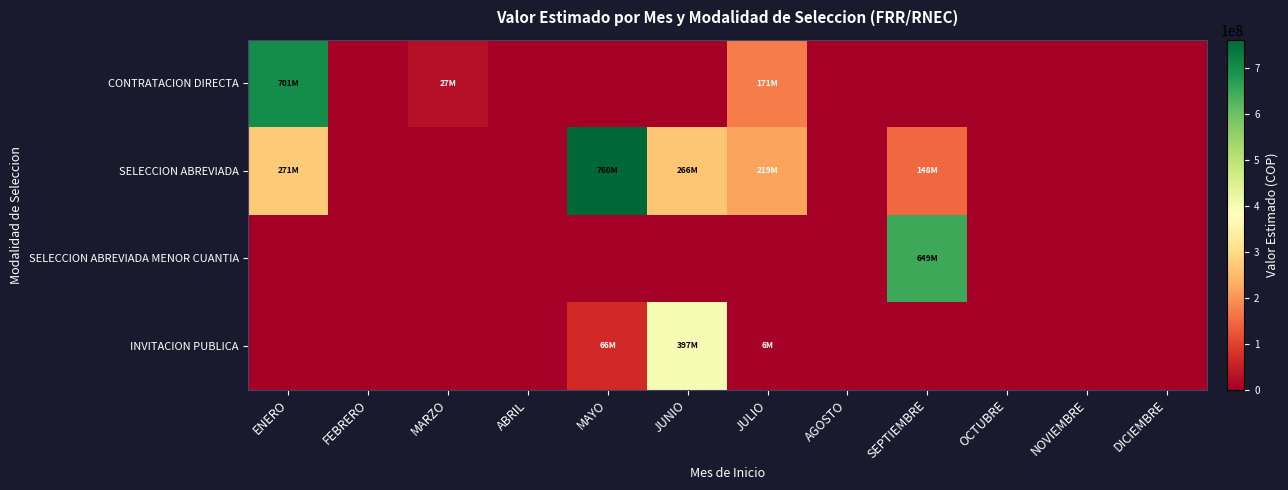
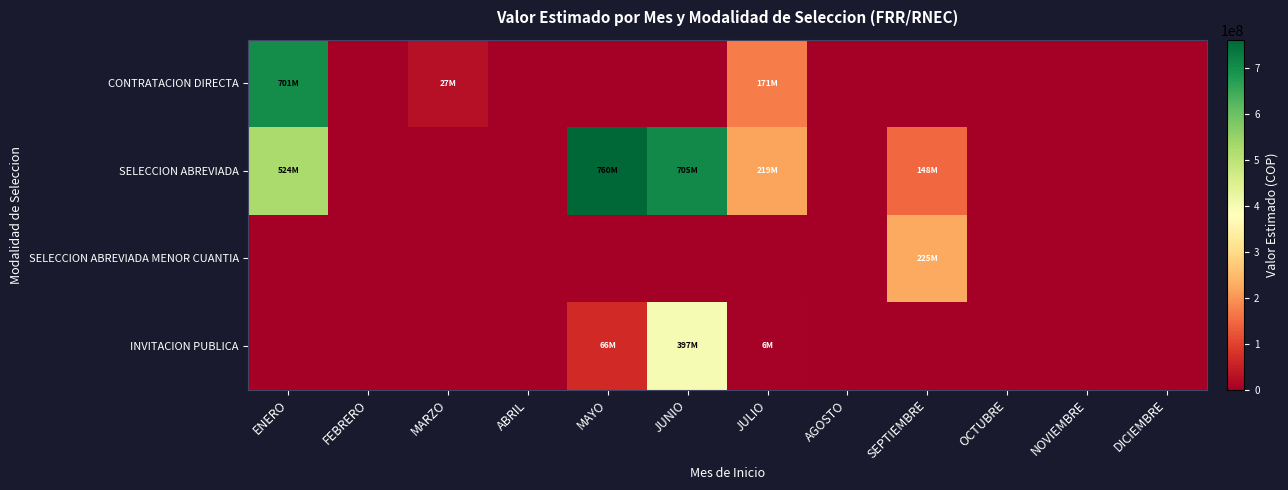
  {
    "CONTRATACION DIRECTA": {
      "ENERO": "701M",
      "MARZO": "27M",
      "JULIO": "171M"
    },
    "SELECCION ABREVIADA": {
-     "ENERO": "271M",
+     "ENERO": "524M",
      "MAYO": "760M",
-     "JUNIO": "266M",
+     "JUNIO": "705M",
      "JULIO": "219M",
      "SEPTIEMBRE": "148M"
    },
    "SELECCION ABREVIADA MENOR CUANTIA": {
-     "SEPTIEMBRE": "649M"
+     "SEPTIEMBRE": "225M"
    },
    "INVITACION PUBLICA": {
      "MAYO": "66M",
      "JUNIO": "397M",
      "JULIO": "6M"
    }
  }
